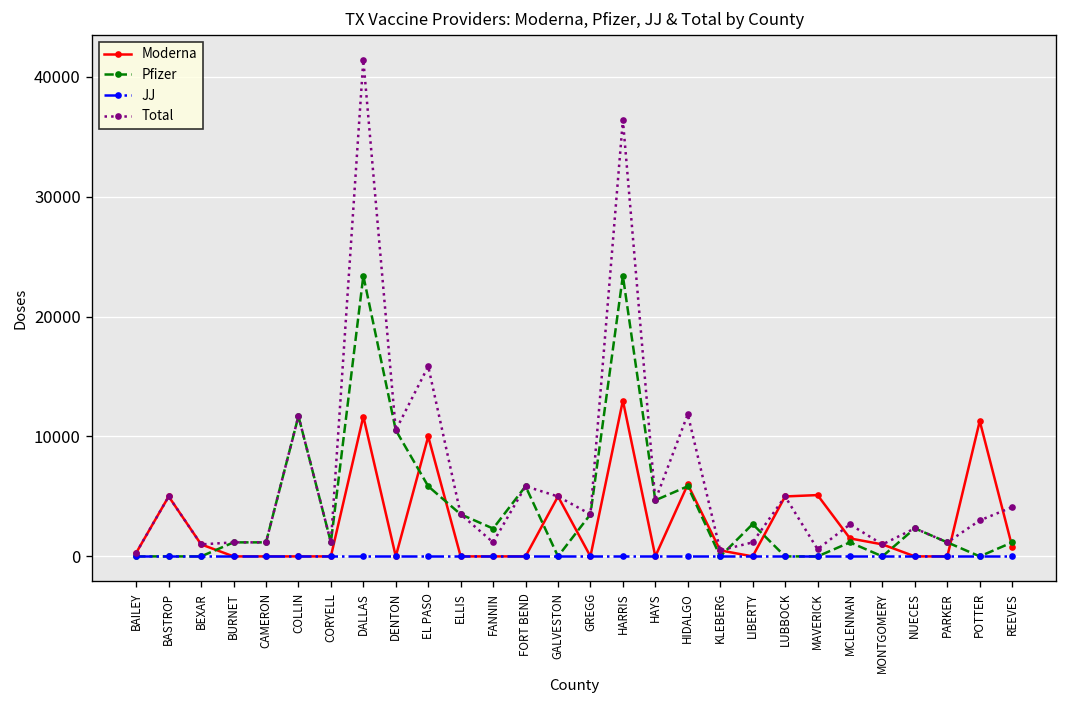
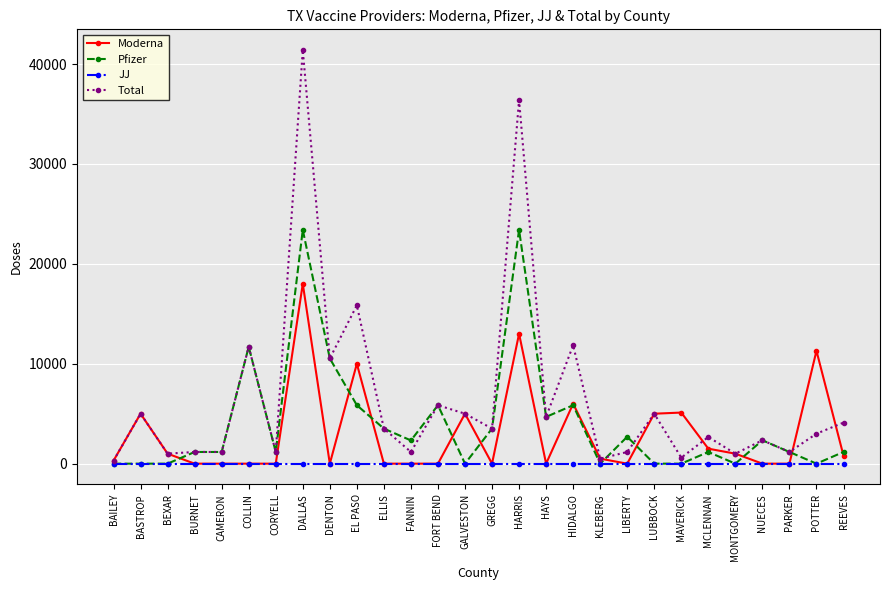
  {
    "Moderna": {
-     "DALLAS": 12000,
+     "DALLAS": 18000,
      "EL PASO": 10000,
      "HARRIS": 13000,
      "MAVERICK": 5000,
      "MCLENNAN": 2000,
      "POTTER": 11000,
      "REEVES": 1000
    },
    "Pfizer": {
      "DALLAS": 23000,
      "EL PASO": 6000,
      "FANNIN": 2000,
      "HARRIS": 23000,
      "LIBERTY": 3000,
      "MCLENNAN": 1000,
      "REEVES": 1000
    },
    "JJ": {
      "DALLAS": 0,
      "EL PASO": 0,
      "HARRIS": 0,
      "HIDALGO": 0,
      "MCLENNAN": 0,
      "REEVES": 0
    },
    "Total": {
      "DALLAS": 41000,
      "EL PASO": 16000,
      "FANNIN": 1000,
      "HARRIS": 36000,
      "HIDALGO": 12000,
      "LIBERTY": 1000,
      "MAVERICK": 1000,
      "MCLENNAN": 3000,
      "POTTER": 3000,
      "REEVES": 4000
    }
  }
